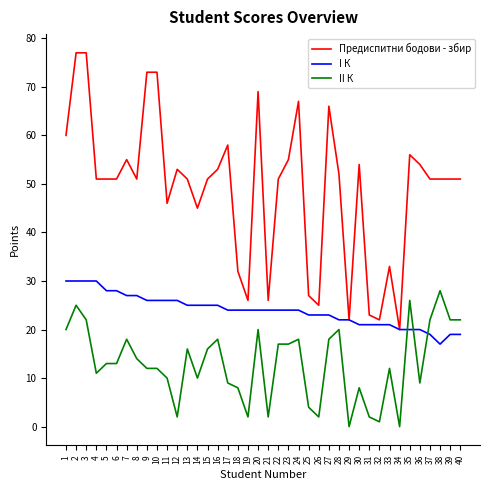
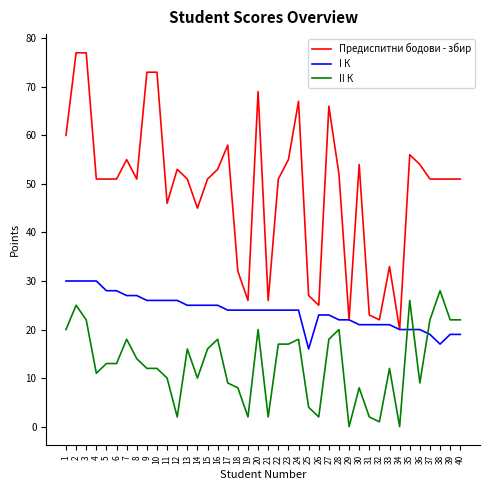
  {
    "Предиспитни бодови - збир": {
      "1": 60,
      "2": 77,
      "3": 77,
      "4": 51,
      "5": 51,
      "6": 51,
      "7": 55,
      "8": 51,
      "9": 73,
      "10": 73,
      "11": 46,
      "12": 53,
      "13": 51,
      "14": 45,
      "15": 51,
      "16": 53,
      "17": 58,
      "18": 32,
      "19": 26,
      "20": 69,
      "21": 26,
      "22": 51,
      "23": 55,
      "24": 67,
      "25": 27,
      "26": 25,
      "27": 66,
      "28": 52,
      "30": 54,
      "31": 23,
      "32": 22,
      "33": 33,
      "35": 56,
      "36": 54,
      "37": 51,
      "38": 51,
      "39": 51,
      "40": 51
    },
    "I К": {
      "1": 30,
      "2": 30,
      "3": 30,
      "4": 30,
      "5": 28,
      "6": 28,
      "7": 27,
      "8": 27,
      "9": 26,
      "10": 26,
      "11": 26,
      "12": 26,
      "13": 25,
      "14": 25,
      "15": 25,
      "16": 25,
      "17": 24,
      "18": 24,
      "19": 24,
      "20": 24,
      "21": 24,
      "22": 24,
      "23": 24,
      "24": 24,
-     "25": 23,
+     "25": 16,
      "26": 23,
      "27": 23,
      "28": 22,
      "30": 21,
      "31": 21,
      "32": 21,
      "33": 21,
      "35": 20,
      "36": 20,
      "37": 19,
      "38": 17,
      "39": 19,
      "40": 19
    },
    "II К": {
      "1": 20,
      "2": 25,
      "3": 22,
      "4": 11,
      "5": 13,
      "6": 13,
      "7": 18,
      "8": 14,
      "9": 12,
      "10": 12,
      "11": 10,
      "12": 2,
      "13": 16,
      "14": 10,
      "15": 16,
      "16": 18,
      "17": 9,
      "18": 8,
      "19": 2,
      "20": 20,
      "21": 2,
      "22": 17,
      "23": 17,
      "24": 18,
      "25": 4,
      "26": 2,
      "27": 18,
      "28": 20,
      "29": 0,
      "30": 8,
      "31": 2,
      "32": 1,
      "33": 12,
      "34": 0,
      "35": 26,
      "36": 9,
      "37": 22,
      "38": 28,
      "39": 22,
      "40": 22
    }
  }
